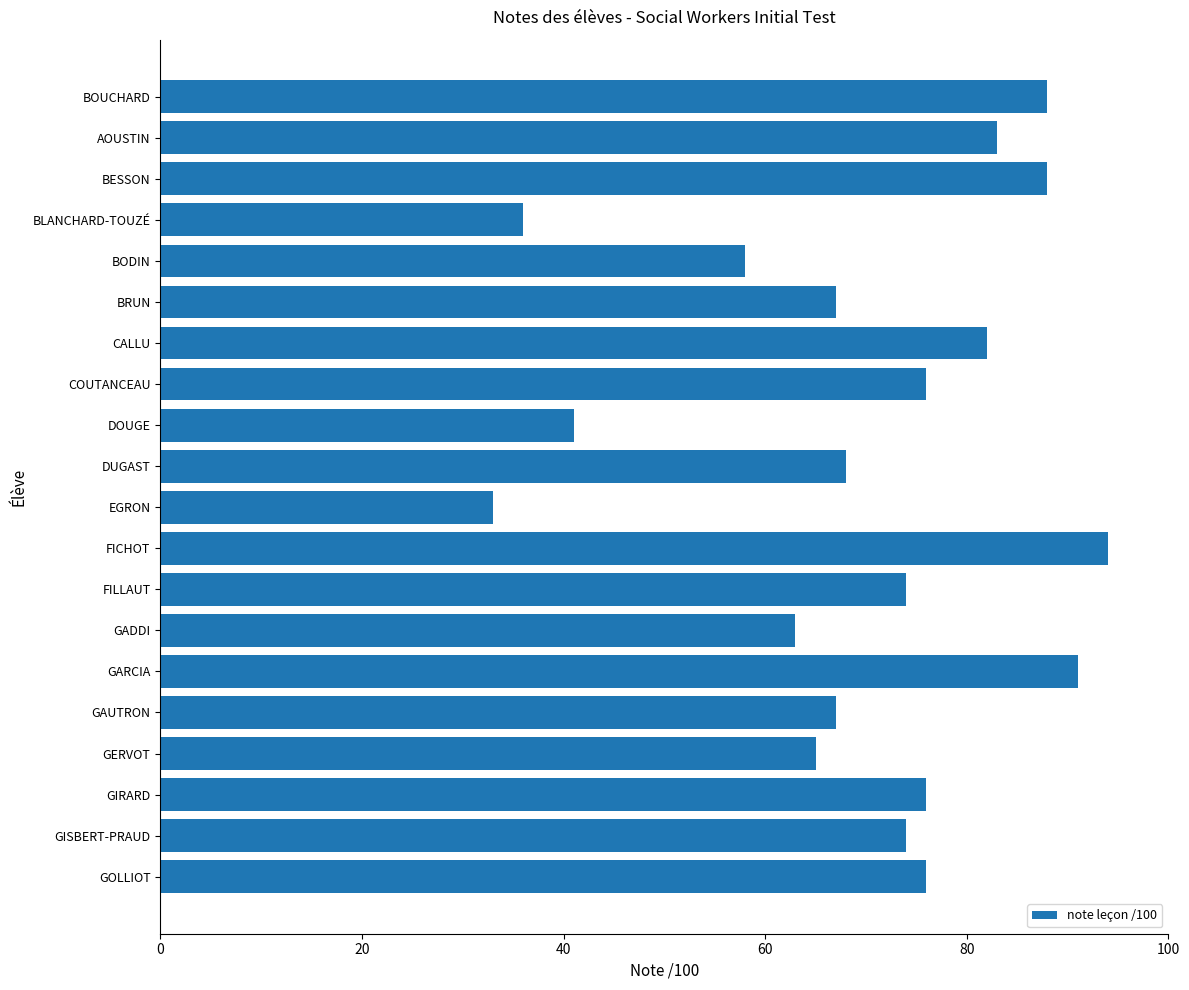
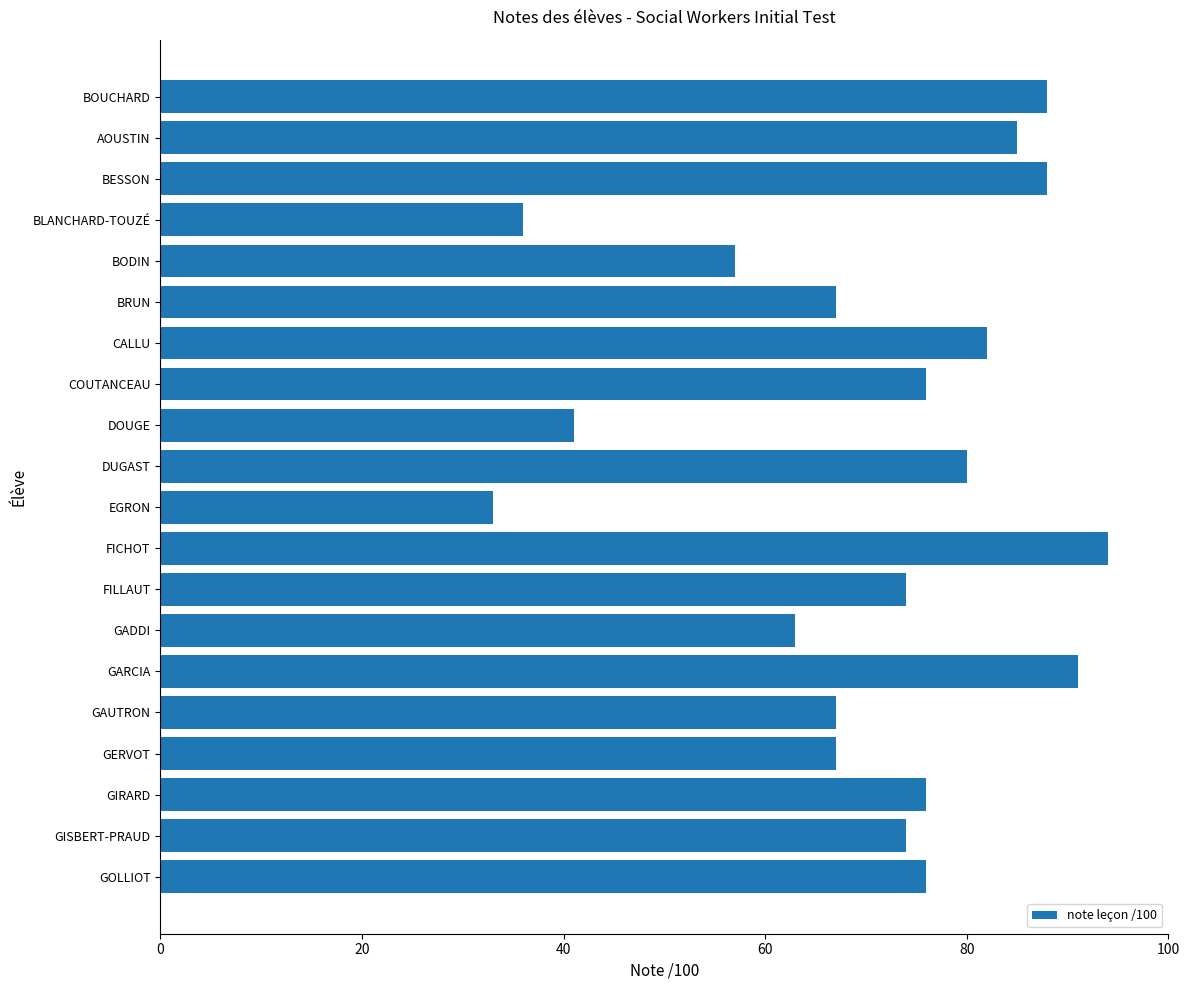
  {
    "BOUCHARD": 88,
-   "AOUSTIN": 83,
+   "AOUSTIN": 85,
    "BESSON": 88,
    "BLANCHARD-TOUZÉ": 36,
-   "BODIN": 58,
+   "BODIN": 57,
    "BRUN": 67,
    "CALLU": 82,
    "COUTANCEAU": 76,
    "DOUGE": 41,
-   "DUGAST": 68,
+   "DUGAST": 80,
    "EGRON": 33,
    "FICHOT": 94,
    "FILLAUT": 74,
    "GADDI": 63,
    "GARCIA": 91,
    "GAUTRON": 67,
-   "GERVOT": 65,
+   "GERVOT": 67,
    "GIRARD": 76,
    "GISBERT-PRAUD": 74,
    "GOLLIOT": 76
  }
